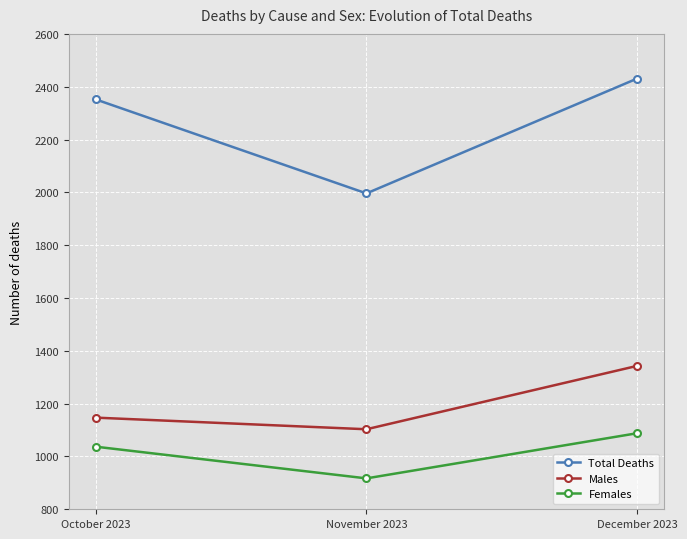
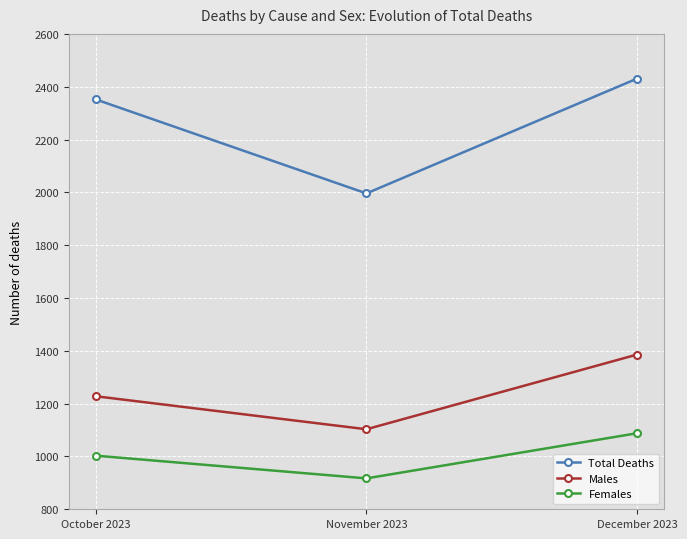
  {
    "Total Deaths": {
      "October 2023": 2350,
      "November 2023": 2000,
      "December 2023": 2430
    },
    "Males": {
-     "October 2023": 1150,
+     "October 2023": 1230,
      "November 2023": 1100,
-     "December 2023": 1340
+     "December 2023": 1390
    },
    "Females": {
-     "October 2023": 1040,
+     "October 2023": 1000,
      "November 2023": 920,
      "December 2023": 1090
    }
  }
